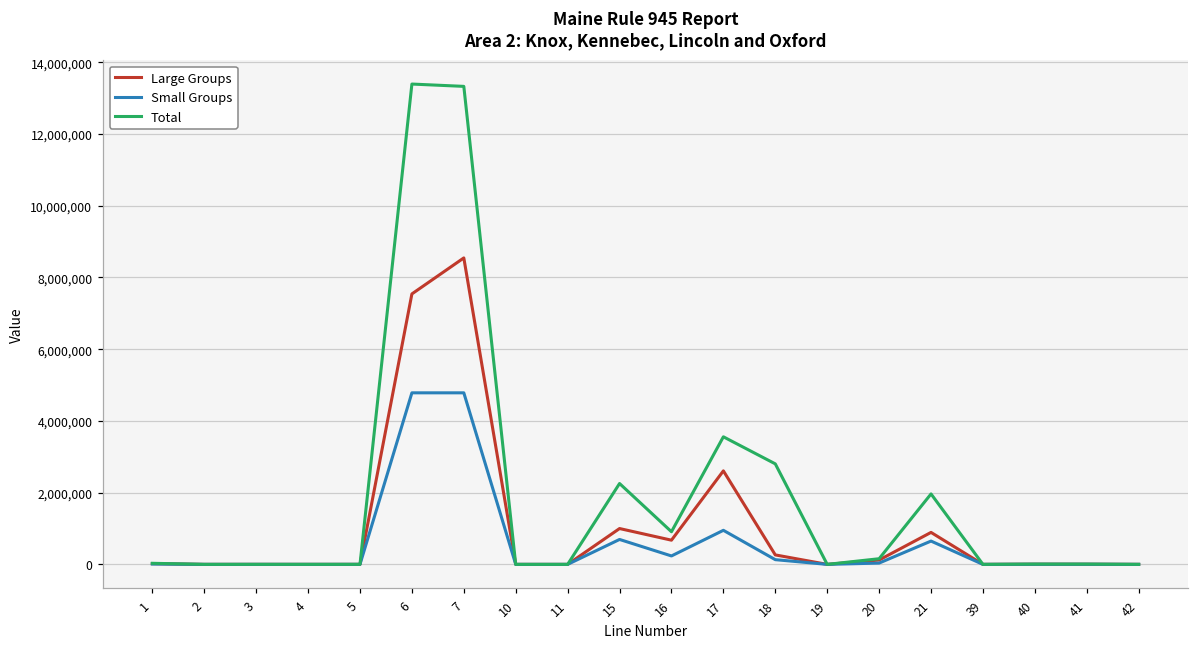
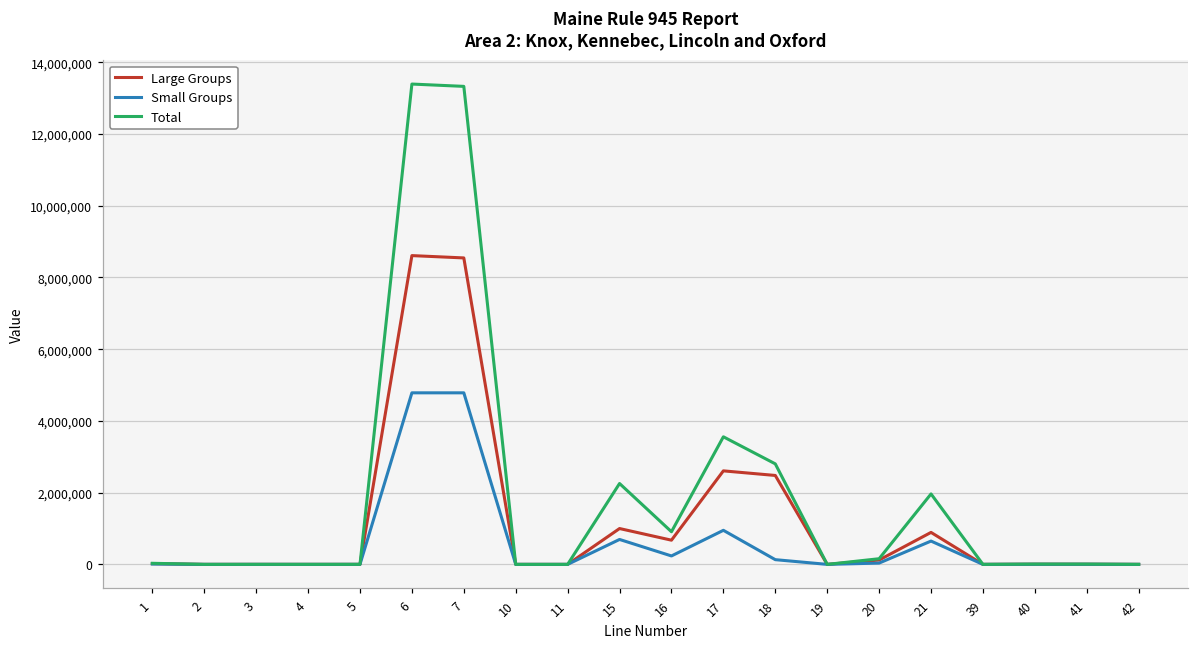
  {
    "Large Groups": {
-     "6": "7,500,000",
+     "6": "8,600,000",
      "7": "8,500,000",
      "15": "1,000,000",
      "16": "700,000",
      "17": "2,600,000",
-     "18": "300,000",
+     "18": "2,500,000",
      "21": "900,000"
    },
    "Small Groups": {
      "6": "4,800,000",
      "7": "4,800,000",
      "15": "700,000",
      "16": "200,000",
      "17": "900,000",
      "18": "100,000",
      "20": "0",
      "21": "600,000"
    },
    "Total": {
      "6": "13,400,000",
      "7": "13,300,000",
      "15": "2,300,000",
      "16": "900,000",
      "17": "3,600,000",
      "18": "2,800,000",
      "21": "2,000,000"
    }
  }
